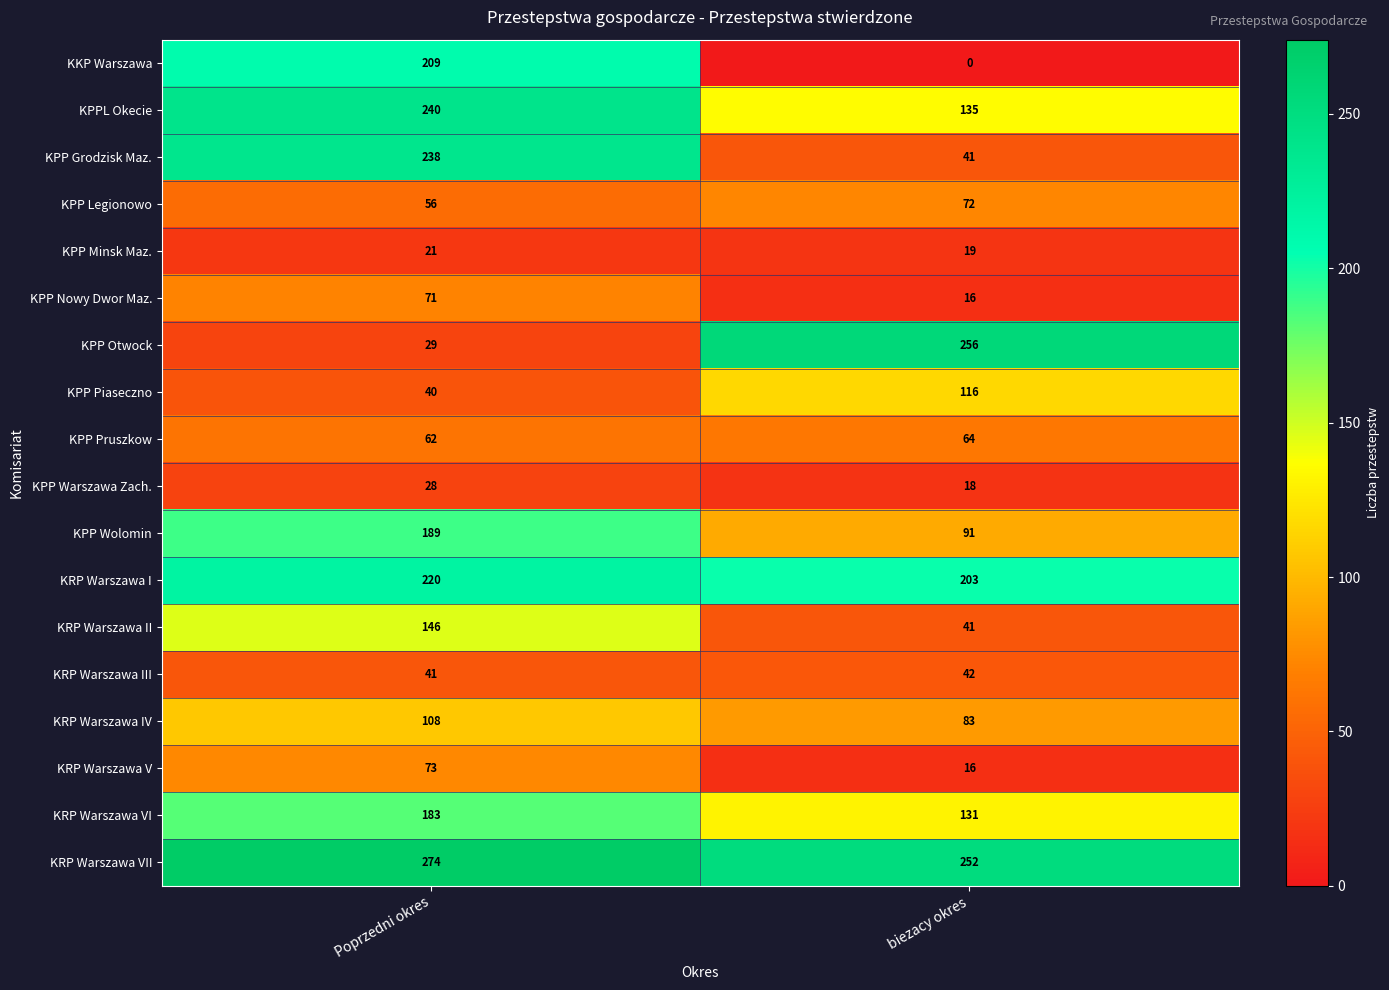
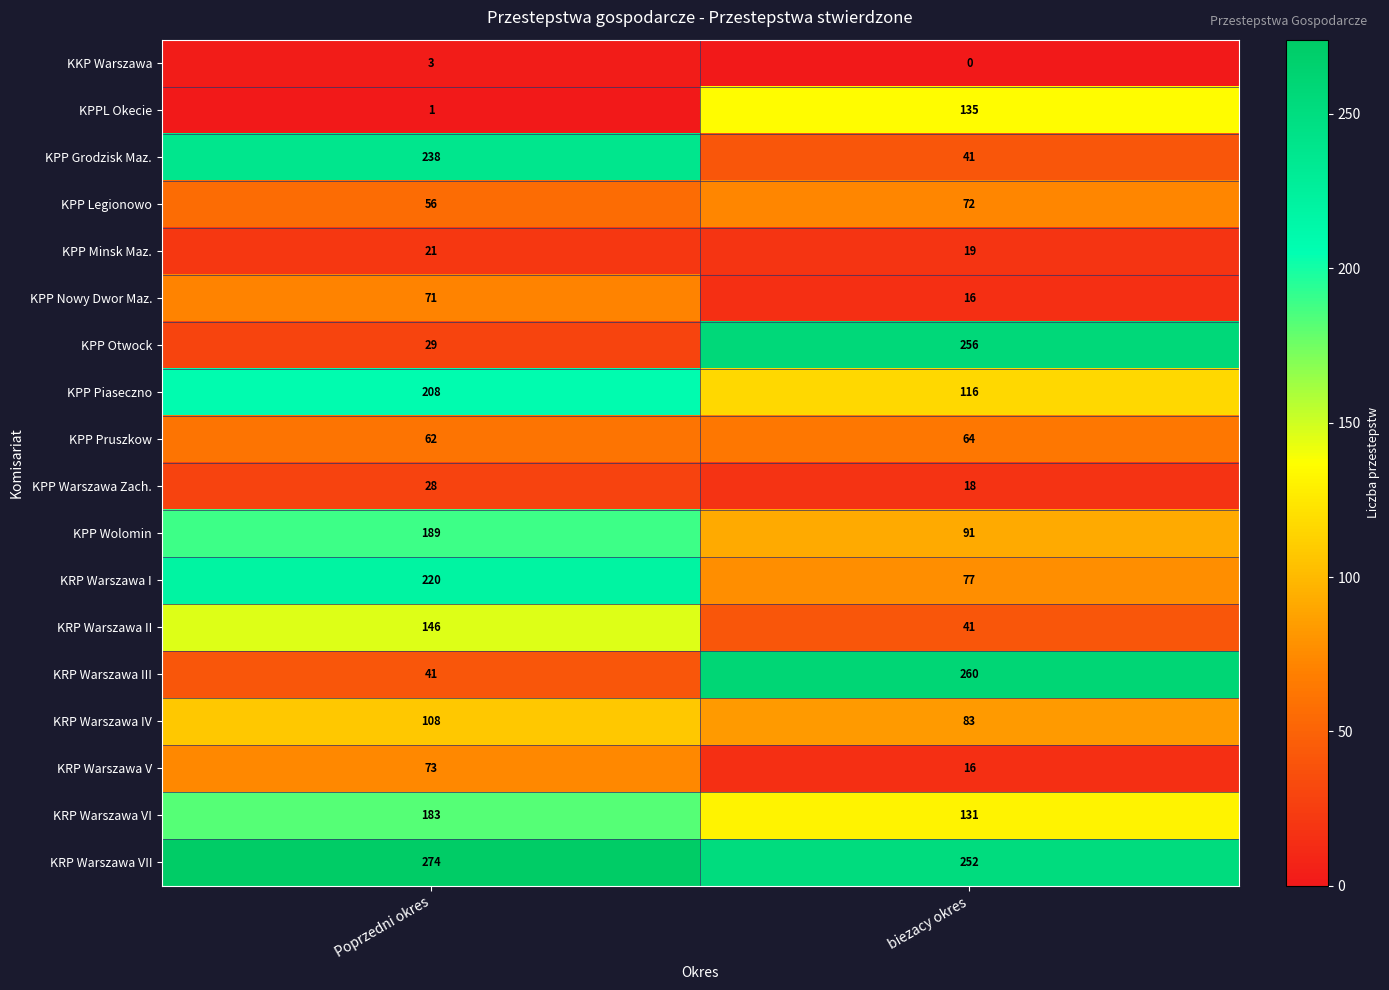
  {
    "KKP Warszawa": {
-     "Poprzedni okres": 209,
+     "Poprzedni okres": 3,
      "biezacy okres": 0
    },
    "KPPL Okecie": {
-     "Poprzedni okres": 240,
+     "Poprzedni okres": 1,
      "biezacy okres": 135
    },
    "KPP Grodzisk Maz.": {
      "Poprzedni okres": 238,
      "biezacy okres": 41
    },
    "KPP Legionowo": {
      "Poprzedni okres": 56,
      "biezacy okres": 72
    },
    "KPP Minsk Maz.": {
      "Poprzedni okres": 21,
      "biezacy okres": 19
    },
    "KPP Nowy Dwor Maz.": {
      "Poprzedni okres": 71,
      "biezacy okres": 16
    },
    "KPP Otwock": {
      "Poprzedni okres": 29,
      "biezacy okres": 256
    },
    "KPP Piaseczno": {
-     "Poprzedni okres": 40,
+     "Poprzedni okres": 208,
      "biezacy okres": 116
    },
    "KPP Pruszkow": {
      "Poprzedni okres": 62,
      "biezacy okres": 64
    },
    "KPP Warszawa Zach.": {
      "Poprzedni okres": 28,
      "biezacy okres": 18
    },
    "KPP Wolomin": {
      "Poprzedni okres": 189,
      "biezacy okres": 91
    },
    "KRP Warszawa I": {
      "Poprzedni okres": 220,
-     "biezacy okres": 203
+     "biezacy okres": 77
    },
    "KRP Warszawa II": {
      "Poprzedni okres": 146,
      "biezacy okres": 41
    },
    "KRP Warszawa III": {
      "Poprzedni okres": 41,
-     "biezacy okres": 42
+     "biezacy okres": 260
    },
    "KRP Warszawa IV": {
      "Poprzedni okres": 108,
      "biezacy okres": 83
    },
    "KRP Warszawa V": {
      "Poprzedni okres": 73,
      "biezacy okres": 16
    },
    "KRP Warszawa VI": {
      "Poprzedni okres": 183,
      "biezacy okres": 131
    },
    "KRP Warszawa VII": {
      "Poprzedni okres": 274,
      "biezacy okres": 252
    }
  }
